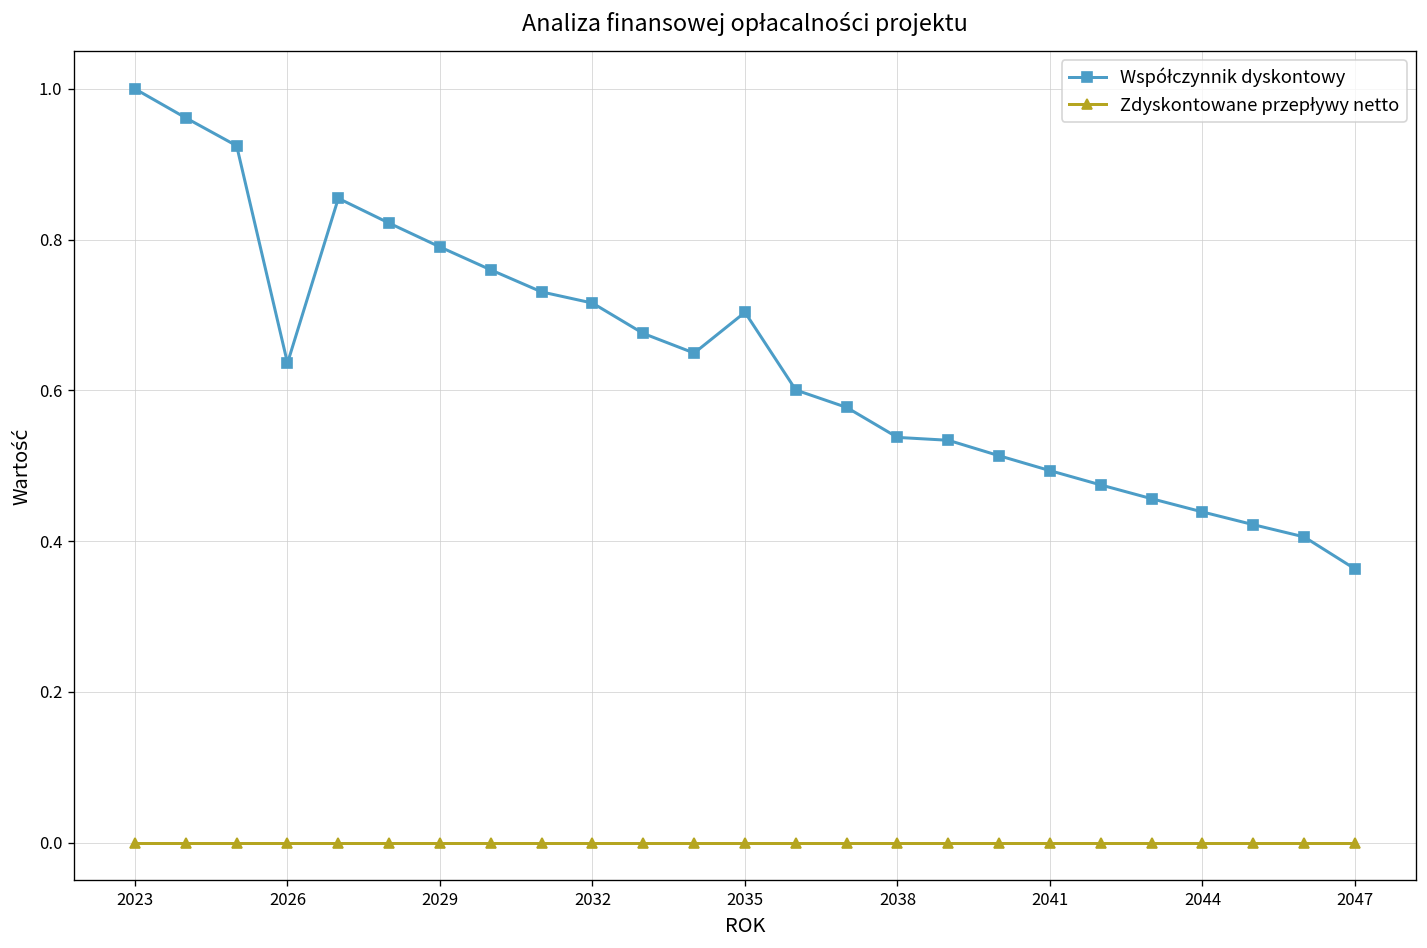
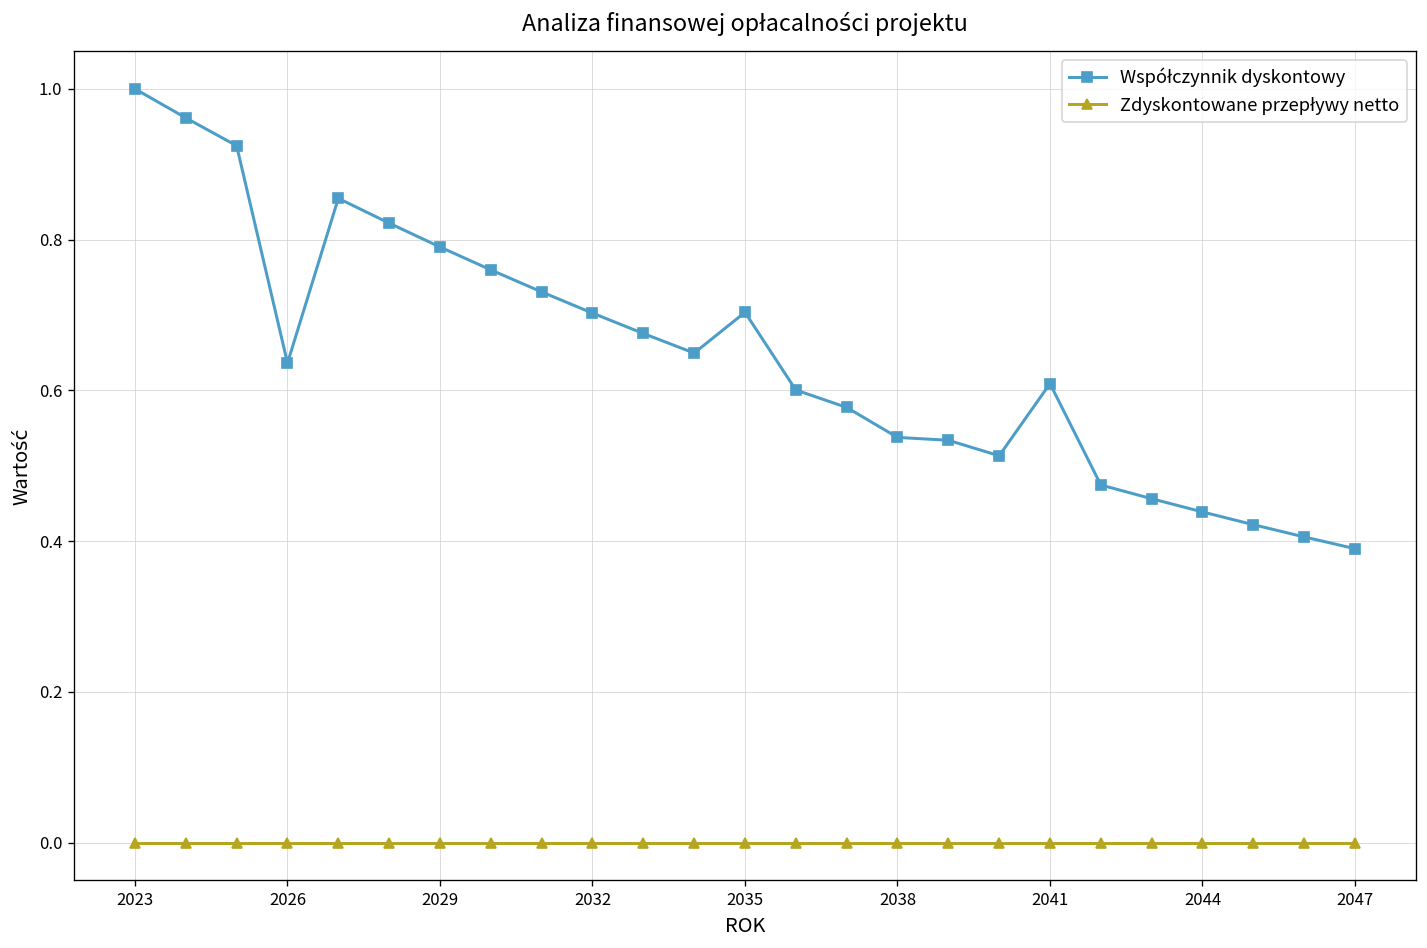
  {
    "Współczynnik dyskontowy": {
      "2023": 1.00,
      "2026": 0.64,
      "2029": 0.79,
-     "2032": 0.72,
+     "2032": 0.70,
      "2035": 0.70,
      "2038": 0.54,
-     "2041": 0.49,
+     "2041": 0.61,
      "2044": 0.44,
-     "2047": 0.36
+     "2047": 0.39
    },
    "Zdyskontowane przepływy netto": {
      "2023": 0.00,
      "2026": 0.00,
      "2029": 0.00,
      "2032": 0.00,
      "2035": 0.00,
      "2038": 0.00,
      "2041": 0.00,
      "2044": 0.00,
      "2047": 0.00
    }
  }
